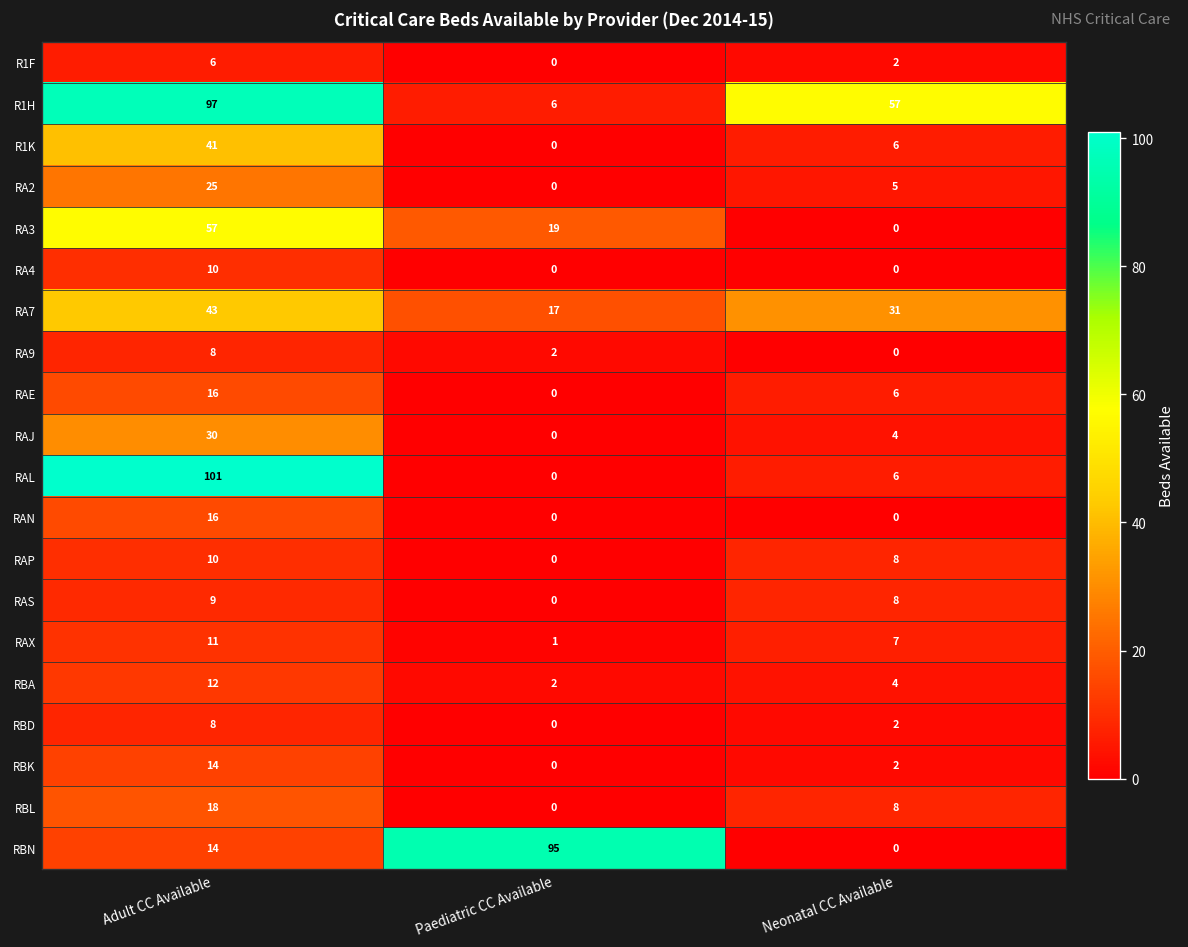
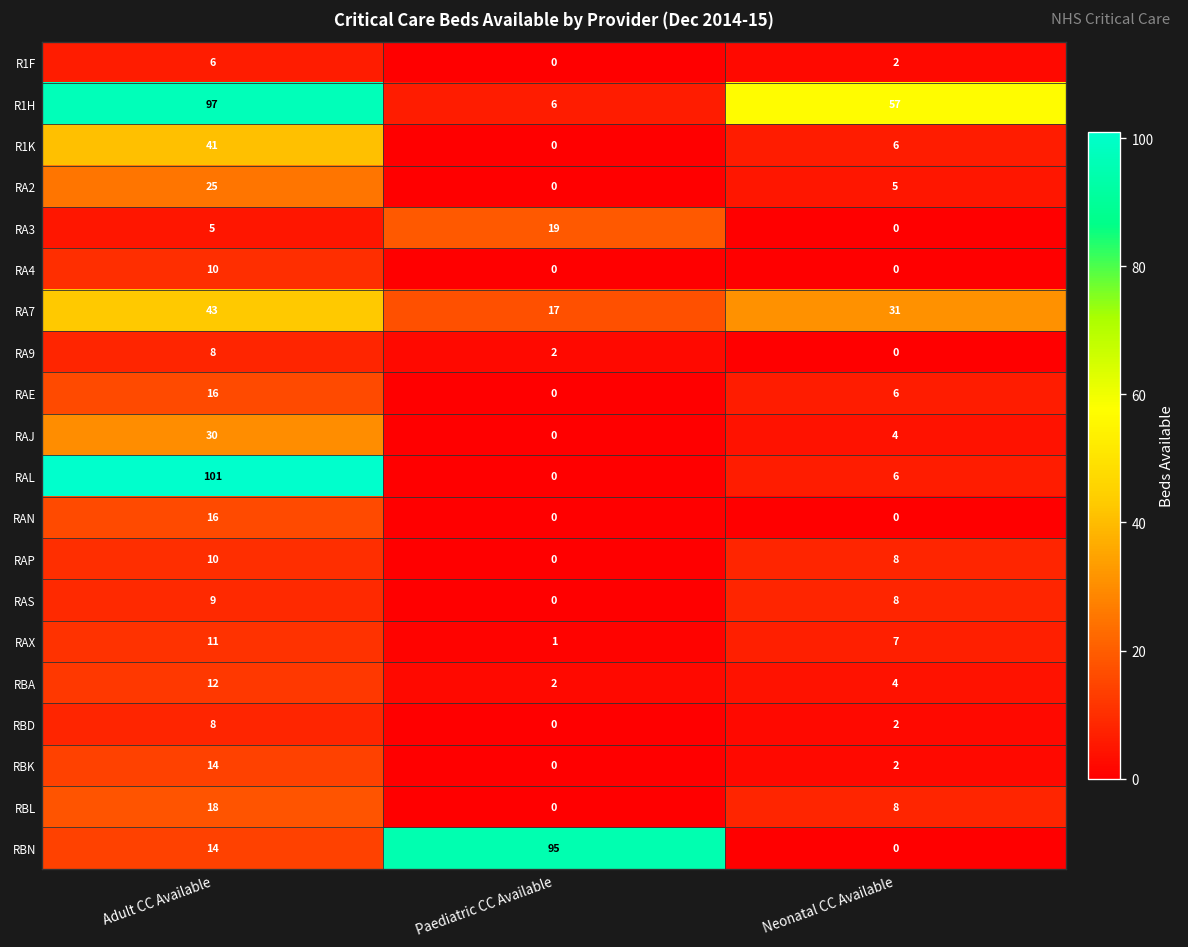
  {
    "R1F": {
      "Adult CC Available": 6,
      "Paediatric CC Available": 0,
      "Neonatal CC Available": 2
    },
    "R1H": {
      "Adult CC Available": 97,
      "Paediatric CC Available": 6,
      "Neonatal CC Available": 57
    },
    "R1K": {
      "Adult CC Available": 41,
      "Paediatric CC Available": 0,
      "Neonatal CC Available": 6
    },
    "RA2": {
      "Adult CC Available": 25,
      "Paediatric CC Available": 0,
      "Neonatal CC Available": 5
    },
    "RA3": {
-     "Adult CC Available": 57,
+     "Adult CC Available": 5,
      "Paediatric CC Available": 19,
      "Neonatal CC Available": 0
    },
    "RA4": {
      "Adult CC Available": 10,
      "Paediatric CC Available": 0,
      "Neonatal CC Available": 0
    },
    "RA7": {
      "Adult CC Available": 43,
      "Paediatric CC Available": 17,
      "Neonatal CC Available": 31
    },
    "RA9": {
      "Adult CC Available": 8,
      "Paediatric CC Available": 2,
      "Neonatal CC Available": 0
    },
    "RAE": {
      "Adult CC Available": 16,
      "Paediatric CC Available": 0,
      "Neonatal CC Available": 6
    },
    "RAJ": {
      "Adult CC Available": 30,
      "Paediatric CC Available": 0,
      "Neonatal CC Available": 4
    },
    "RAL": {
      "Adult CC Available": 101,
      "Paediatric CC Available": 0,
      "Neonatal CC Available": 6
    },
    "RAN": {
      "Adult CC Available": 16,
      "Paediatric CC Available": 0,
      "Neonatal CC Available": 0
    },
    "RAP": {
      "Adult CC Available": 10,
      "Paediatric CC Available": 0,
      "Neonatal CC Available": 8
    },
    "RAS": {
      "Adult CC Available": 9,
      "Paediatric CC Available": 0,
      "Neonatal CC Available": 8
    },
    "RAX": {
      "Adult CC Available": 11,
      "Paediatric CC Available": 1,
      "Neonatal CC Available": 7
    },
    "RBA": {
      "Adult CC Available": 12,
      "Paediatric CC Available": 2,
      "Neonatal CC Available": 4
    },
    "RBD": {
      "Adult CC Available": 8,
      "Paediatric CC Available": 0,
      "Neonatal CC Available": 2
    },
    "RBK": {
      "Adult CC Available": 14,
      "Paediatric CC Available": 0,
      "Neonatal CC Available": 2
    },
    "RBL": {
      "Adult CC Available": 18,
      "Paediatric CC Available": 0,
      "Neonatal CC Available": 8
    },
    "RBN": {
      "Adult CC Available": 14,
      "Paediatric CC Available": 95,
      "Neonatal CC Available": 0
    }
  }
